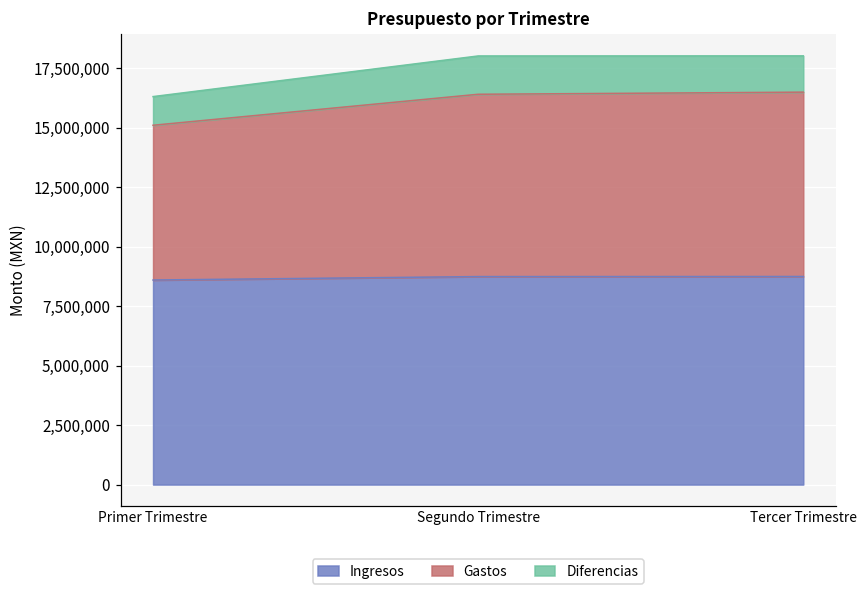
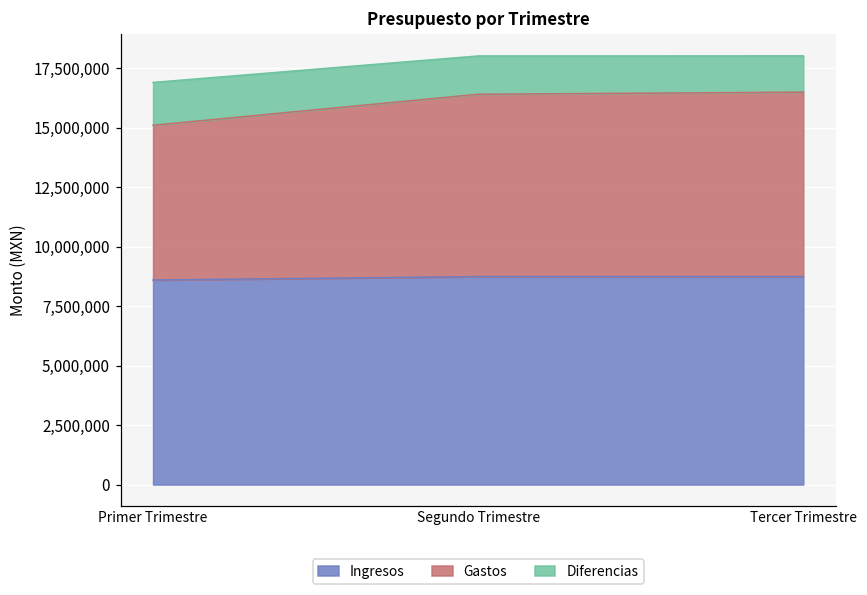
  {
    "Ingresos": {
      "Primer Trimestre": "8,600,000",
      "Segundo Trimestre": "8,700,000",
      "Tercer Trimestre": "8,800,000"
    },
    "Gastos": {
      "Primer Trimestre": "6,500,000",
      "Segundo Trimestre": "7,700,000",
      "Tercer Trimestre": "7,800,000"
    },
    "Diferencias": {
-     "Primer Trimestre": "1,200,000",
+     "Primer Trimestre": "1,800,000",
      "Segundo Trimestre": "1,600,000",
      "Tercer Trimestre": "1,500,000"
    }
  }
